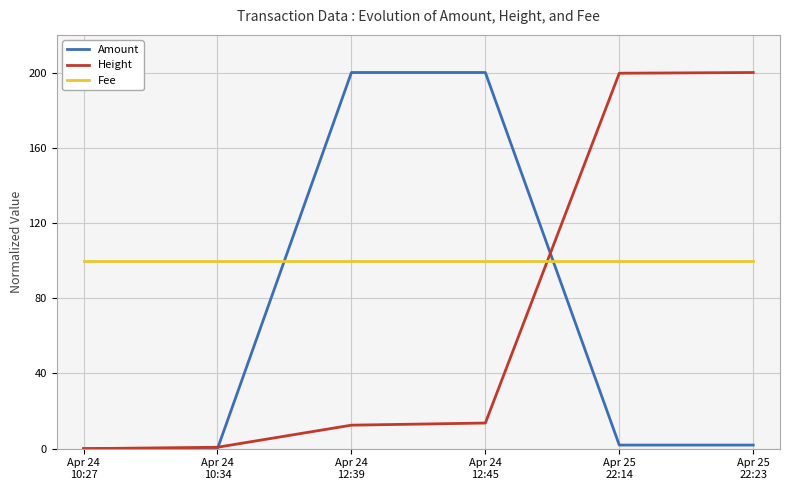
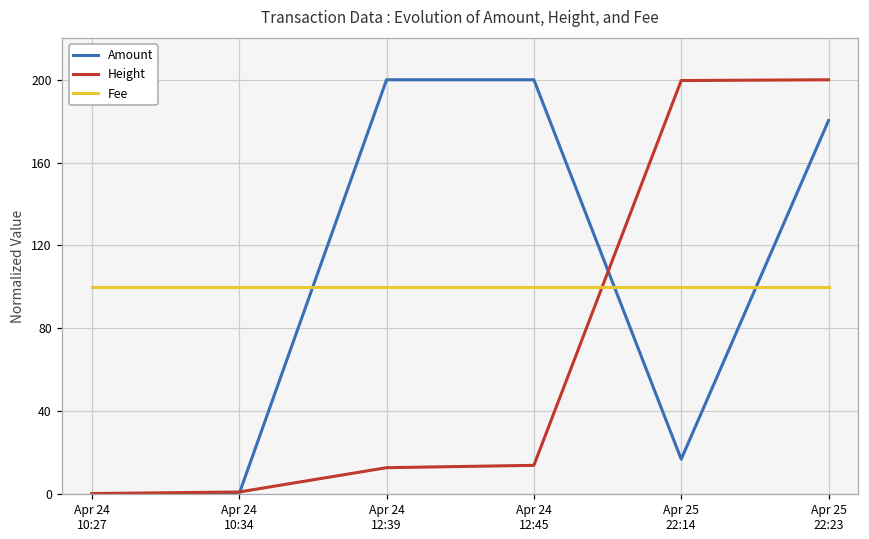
  {
    "Amount": {
      "Apr 24 12:39": 200,
      "Apr 24 12:45": 200,
-     "Apr 25 22:14": 2,
-     "Apr 25 22:23": 2
+     "Apr 25 22:14": 17,
+     "Apr 25 22:23": 180
    },
    "Height": {
      "Apr 24 12:39": 13,
      "Apr 24 12:45": 14,
      "Apr 25 22:14": 200,
      "Apr 25 22:23": 200
    },
    "Fee": {
      "Apr 24 10:27": 100,
      "Apr 24 10:34": 100,
      "Apr 24 12:39": 100,
      "Apr 24 12:45": 100,
      "Apr 25 22:14": 100,
      "Apr 25 22:23": 100
    }
  }
